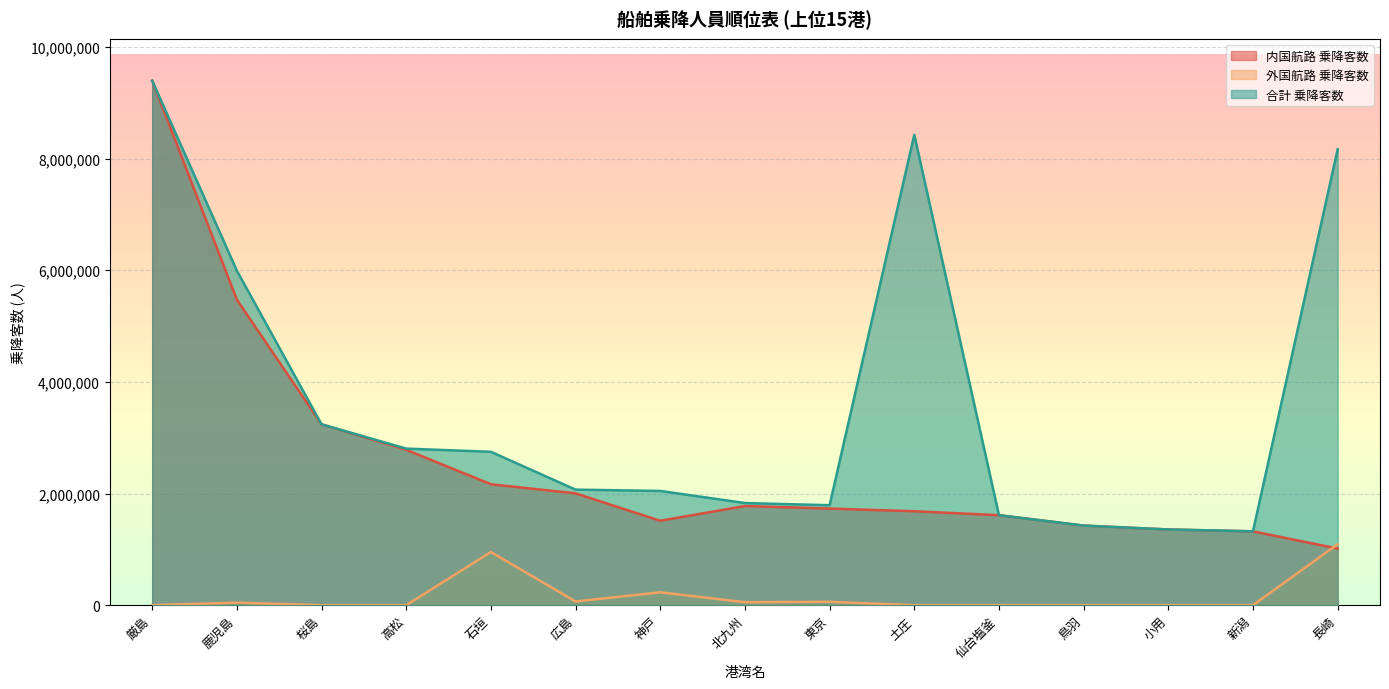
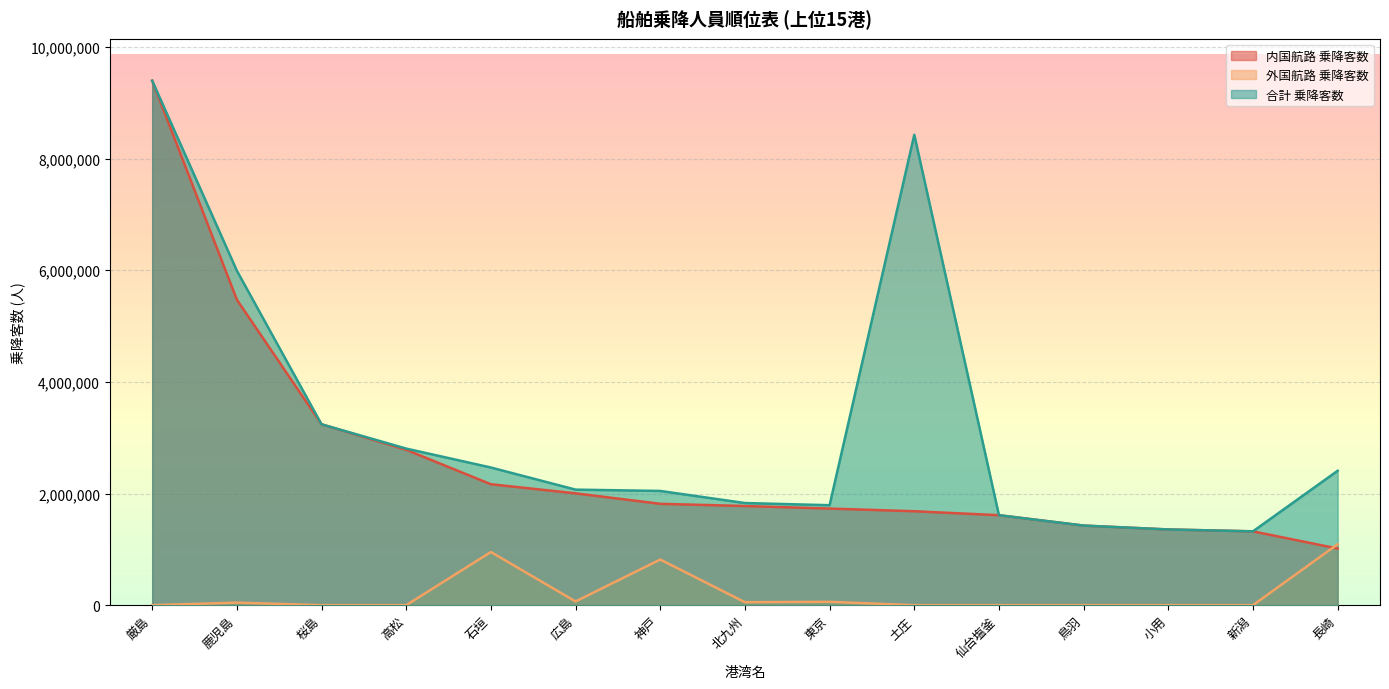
  {
    "内国航路 乗降客数": {
      "鹿児島": "5,500,000",
      "石垣": "2,200,000",
      "広島": "2,000,000",
-     "神戸": "1,500,000",
+     "神戸": "1,800,000",
      "北九州": "1,800,000",
      "東京": "1,700,000",
      "土庄": "1,700,000",
      "長崎": "1,000,000"
    },
    "外国航路 乗降客数": {
      "厳島": "0",
      "鹿児島": "0",
      "桜島": "0",
      "高松": "0",
      "石垣": "1,000,000",
      "広島": "100,000",
-     "神戸": "200,000",
+     "神戸": "800,000",
      "北九州": "100,000",
      "東京": "100,000",
      "土庄": "0",
      "仙台塩釜": "0",
      "鳥羽": "0",
      "小用": "0",
      "新潟": "0",
      "長崎": "1,100,000"
    },
    "合計 乗降客数": {
      "鹿児島": "6,000,000",
-     "石垣": "2,700,000",
+     "石垣": "2,500,000",
      "広島": "2,100,000",
      "神戸": "2,000,000",
      "北九州": "1,800,000",
      "東京": "1,800,000",
      "土庄": "8,400,000",
-     "長崎": "8,200,000"
+     "長崎": "2,400,000"
    }
  }
